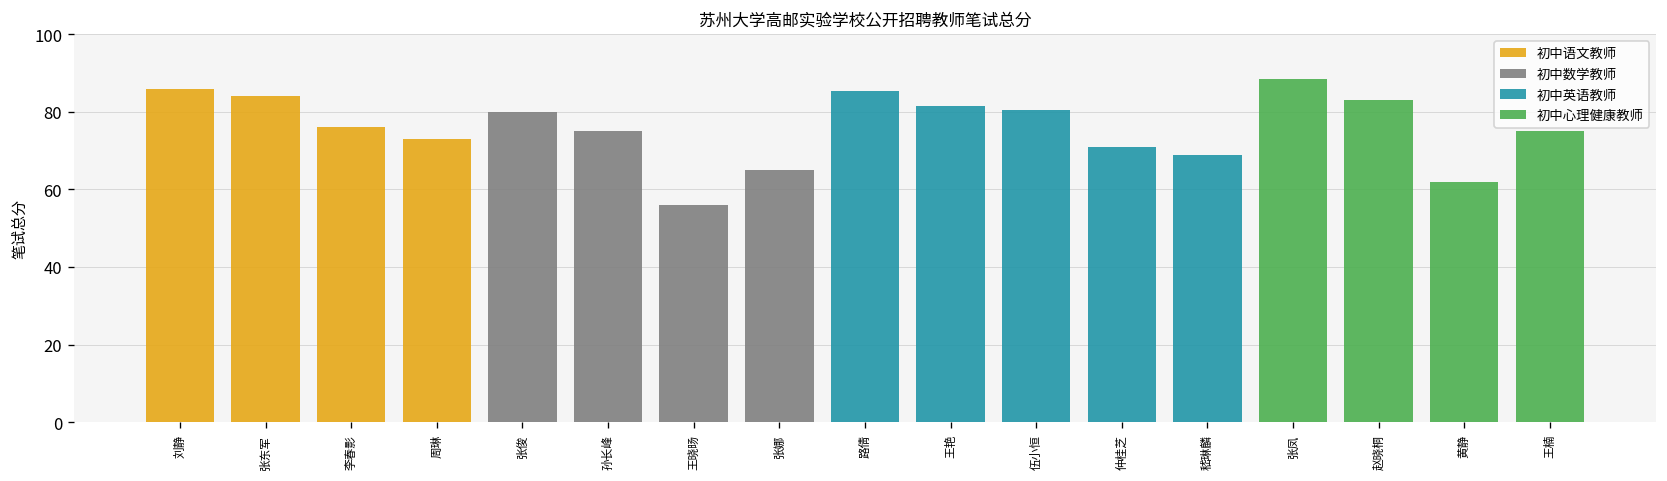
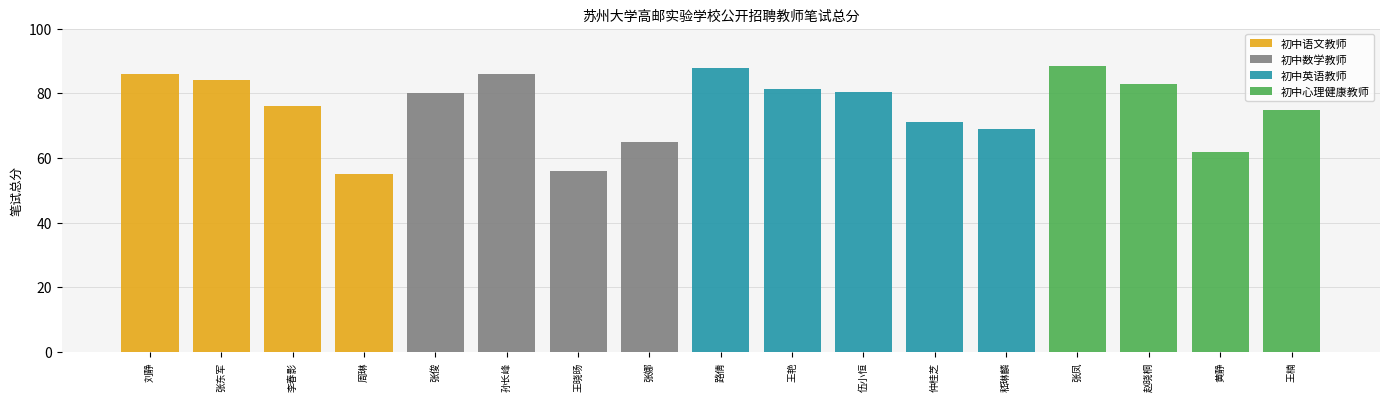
  {
    "初中语文教师": {
      "刘静": 86,
      "张东军": 84,
      "李春影": 76,
-     "周琳": 73,
+     "周琳": 55,
      "张俊": 0,
      "孙长峰": 0,
      "王晓旸": 0,
      "张娜": 0,
      "路倩": 0,
      "王艳": 0,
      "伍小恒": 0,
      "仲桂芝": 0,
      "嵇琳麟": 0,
      "张凤": 0,
      "赵晓桐": 0,
      "黄静": 0,
      "王楠": 0
    },
    "初中数学教师": {
      "刘静": 0,
      "张东军": 0,
      "李春影": 0,
      "周琳": 0,
      "张俊": 80,
-     "孙长峰": 75,
+     "孙长峰": 86,
      "王晓旸": 56,
      "张娜": 65,
      "路倩": 0,
      "王艳": 0,
      "伍小恒": 0,
      "仲桂芝": 0,
      "嵇琳麟": 0,
      "张凤": 0,
      "赵晓桐": 0,
      "黄静": 0,
      "王楠": 0
    },
    "初中英语教师": {
      "刘静": 0,
      "张东军": 0,
      "李春影": 0,
      "周琳": 0,
      "张俊": 0,
      "孙长峰": 0,
      "王晓旸": 0,
      "张娜": 0,
-     "路倩": 86,
+     "路倩": 88,
      "王艳": 82,
      "伍小恒": 81,
      "仲桂芝": 71,
      "嵇琳麟": 69,
      "张凤": 0,
      "赵晓桐": 0,
      "黄静": 0,
      "王楠": 0
    },
    "初中心理健康教师": {
      "刘静": 0,
      "张东军": 0,
      "李春影": 0,
      "周琳": 0,
      "张俊": 0,
      "孙长峰": 0,
      "王晓旸": 0,
      "张娜": 0,
      "路倩": 0,
      "王艳": 0,
      "伍小恒": 0,
      "仲桂芝": 0,
      "嵇琳麟": 0,
      "张凤": 89,
      "赵晓桐": 83,
      "黄静": 62,
      "王楠": 75
    }
  }
